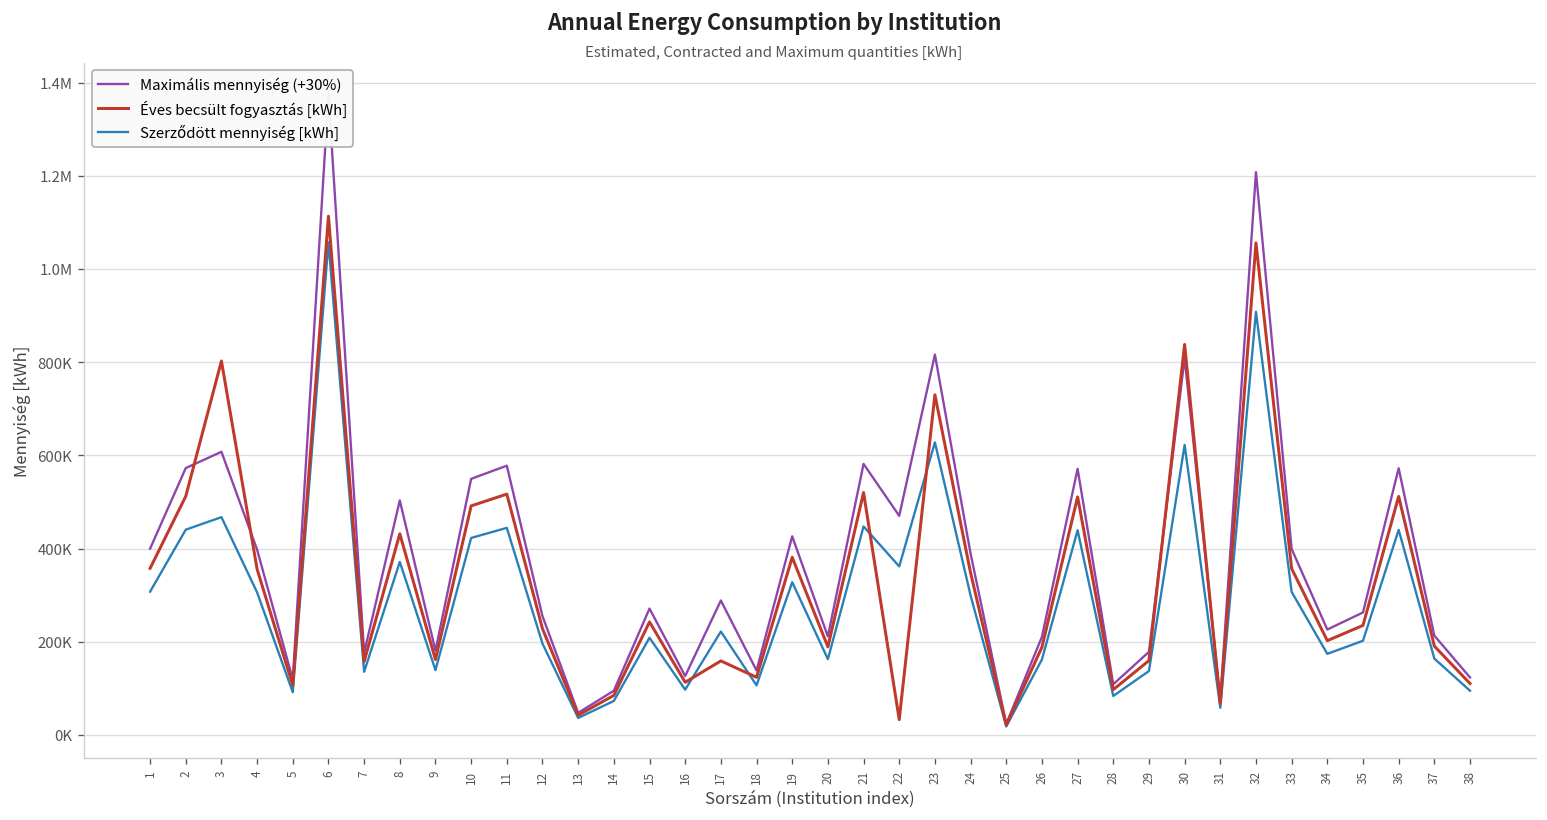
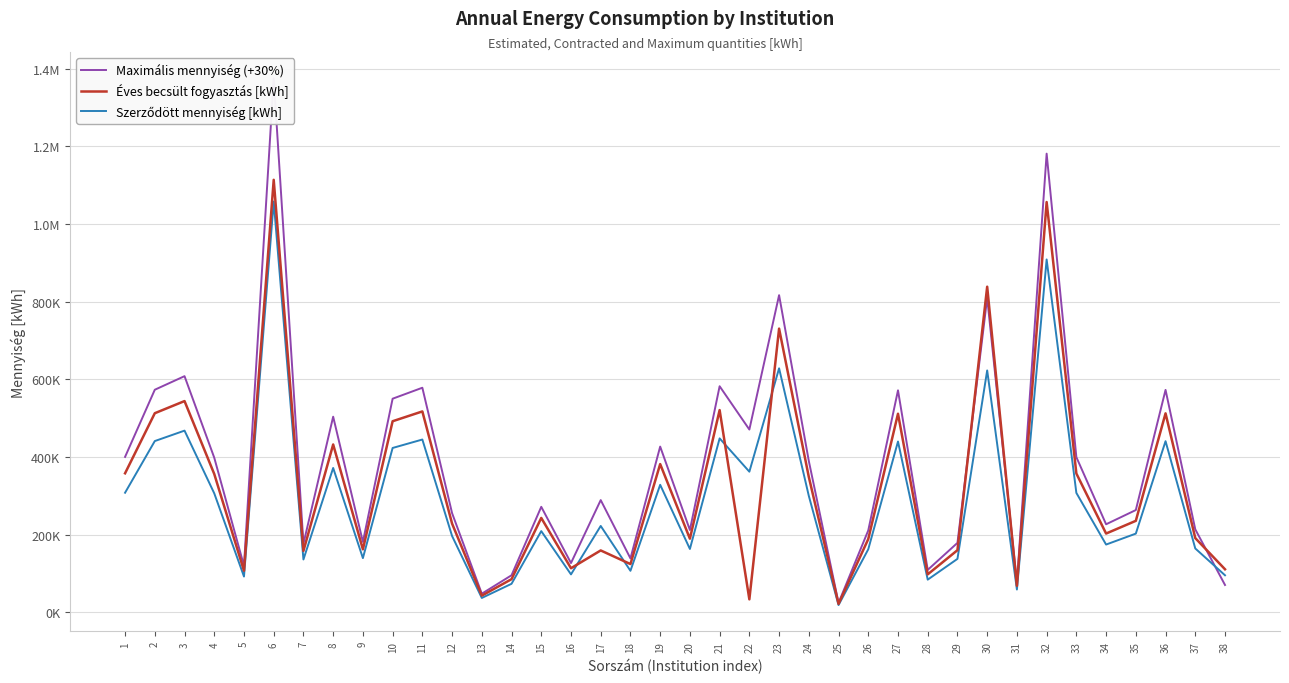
  {
    "Maximális mennyiség (+30%)": {
      "1": 400000,
      "2": 570000,
      "3": 610000,
      "4": 400000,
      "5": 120000,
      "7": 180000,
      "8": 500000,
      "9": 180000,
      "10": 550000,
      "11": 580000,
      "12": 260000,
      "14": 100000,
      "15": 270000,
      "16": 130000,
      "17": 290000,
      "18": 140000,
      "19": 430000,
      "20": 210000,
      "21": 580000,
      "22": 470000,
      "23": 820000,
      "24": 390000,
      "26": 210000,
      "27": 570000,
      "28": 110000,
      "29": 180000,
      "30": 810000,
      "31": 80000,
-     "32": 1210000,
+     "32": 1180000,
      "33": 400000,
      "34": 230000,
      "35": 260000,
      "36": 570000,
      "37": 210000,
-     "38": 120000
+     "38": 70000
    },
    "Éves becsült fogyasztás [kWh]": {
      "1": 360000,
      "2": 510000,
-     "3": 800000,
+     "3": 540000,
      "4": 360000,
      "5": 110000,
      "6": 1110000,
      "7": 160000,
      "8": 430000,
      "9": 160000,
      "10": 490000,
      "11": 520000,
      "12": 230000,
      "14": 90000,
      "15": 240000,
      "16": 110000,
      "17": 160000,
      "18": 120000,
      "19": 380000,
      "20": 190000,
      "21": 520000,
      "22": 30000,
      "23": 730000,
      "24": 350000,
      "26": 190000,
      "27": 510000,
      "28": 100000,
      "29": 160000,
      "30": 840000,
      "31": 70000,
      "32": 1060000,
      "33": 360000,
      "34": 200000,
      "35": 240000,
      "36": 510000,
      "37": 190000,
      "38": 110000
    },
    "Szerződött mennyiség [kWh]": {
      "1": 310000,
      "2": 440000,
      "3": 470000,
      "4": 310000,
      "5": 90000,
      "6": 1060000,
      "7": 140000,
      "8": 370000,
      "9": 140000,
      "10": 420000,
      "11": 440000,
      "12": 200000,
      "14": 70000,
      "15": 210000,
      "16": 100000,
      "17": 220000,
      "18": 110000,
      "19": 330000,
      "20": 160000,
      "21": 450000,
      "22": 360000,
      "23": 630000,
      "24": 300000,
      "26": 160000,
      "27": 440000,
      "28": 80000,
      "29": 140000,
      "30": 620000,
      "31": 60000,
      "32": 910000,
      "33": 310000,
      "34": 170000,
      "35": 200000,
      "36": 440000,
      "37": 160000,
      "38": 100000
    }
  }
